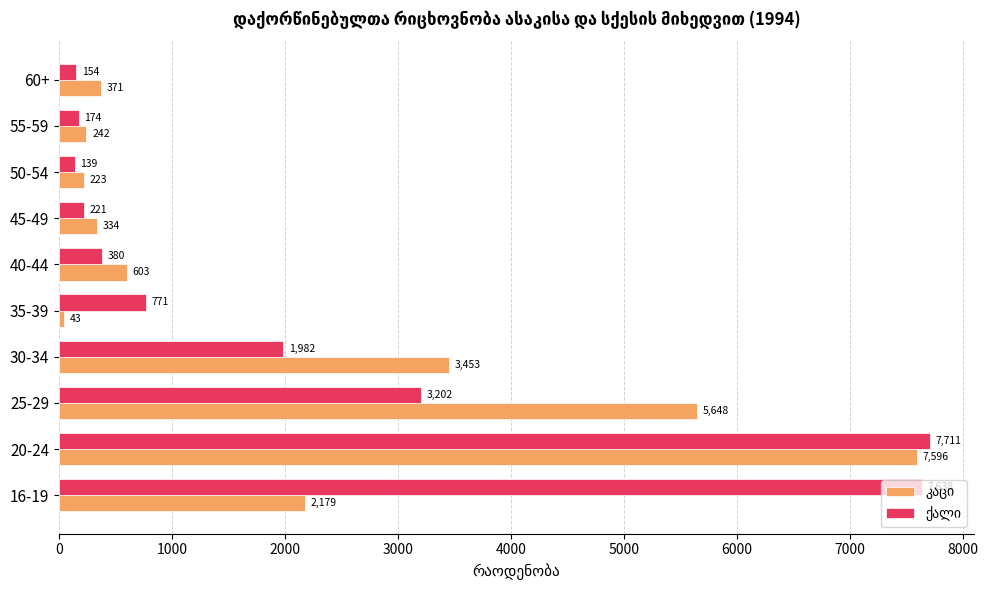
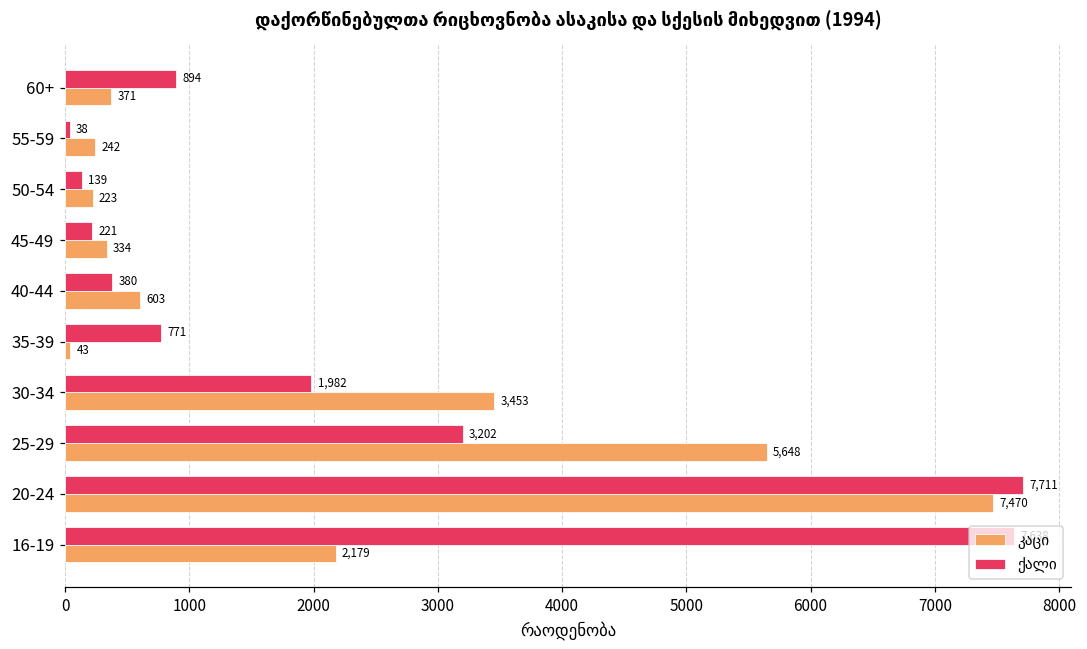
  {
    "კაცი": {
      "60+": "371",
      "55-59": "242",
      "50-54": "223",
      "45-49": "334",
      "40-44": "603",
      "35-39": "43",
      "30-34": "3,453",
      "25-29": "5,648",
-     "20-24": "7,596",
+     "20-24": "7,470",
      "16-19": "2,179"
    },
    "ქალი": {
-     "60+": "154",
-     "55-59": "174",
+     "60+": "894",
+     "55-59": "38",
      "50-54": "139",
      "45-49": "221",
      "40-44": "380",
      "35-39": "771",
      "30-34": "1,982",
      "25-29": "3,202",
      "20-24": "7,711"
    }
  }
